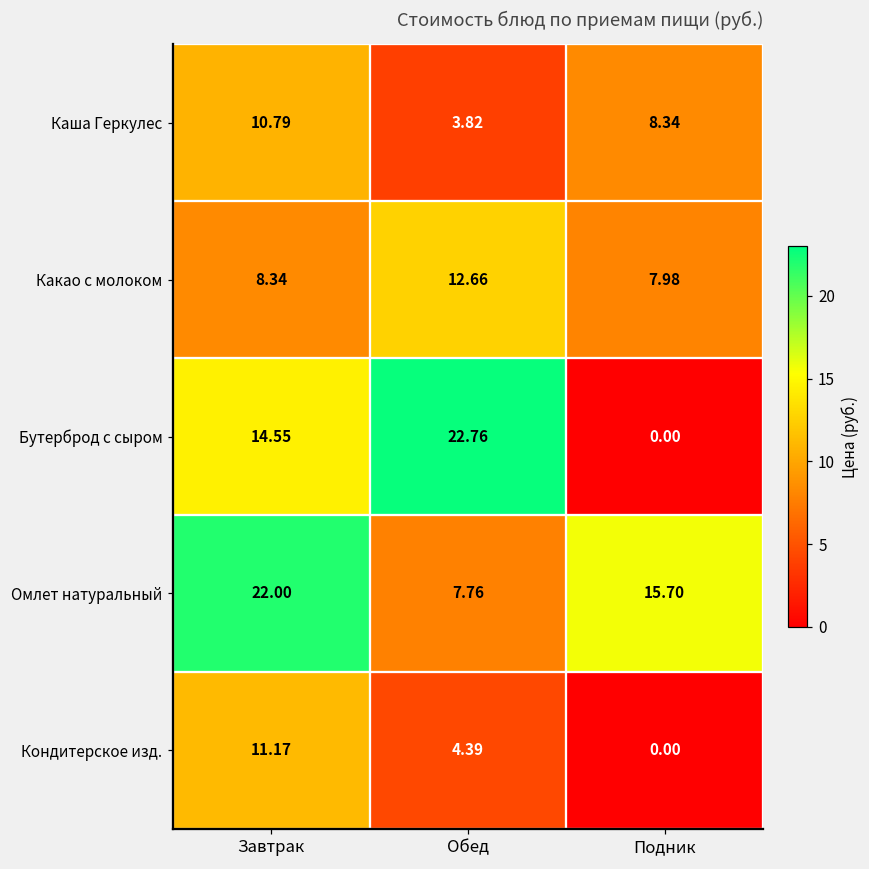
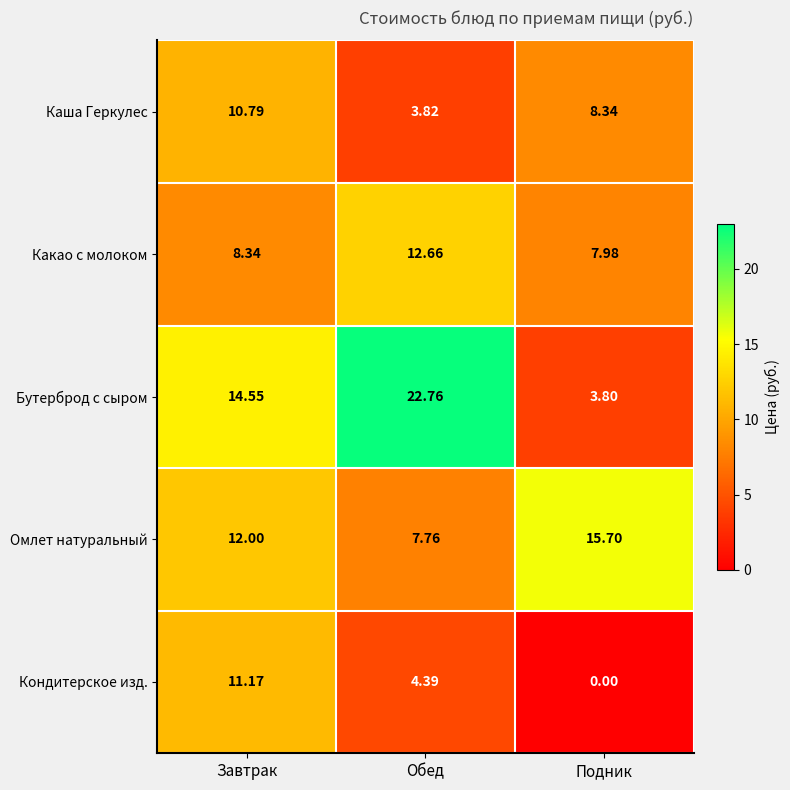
  {
    "Каша Геркулес": {
      "Завтрак": 10.79,
      "Обед": 3.82,
      "Подник": 8.34
    },
    "Какао с молоком": {
      "Завтрак": 8.34,
      "Обед": 12.66,
      "Подник": 7.98
    },
    "Бутерброд с сыром": {
      "Завтрак": 14.55,
      "Обед": 22.76,
-     "Подник": 0.00
+     "Подник": 3.80
    },
    "Омлет натуральный": {
-     "Завтрак": 22.00,
+     "Завтрак": 12.00,
      "Обед": 7.76,
      "Подник": 15.70
    },
    "Кондитерское изд.": {
      "Завтрак": 11.17,
      "Обед": 4.39,
      "Подник": 0.00
    }
  }
